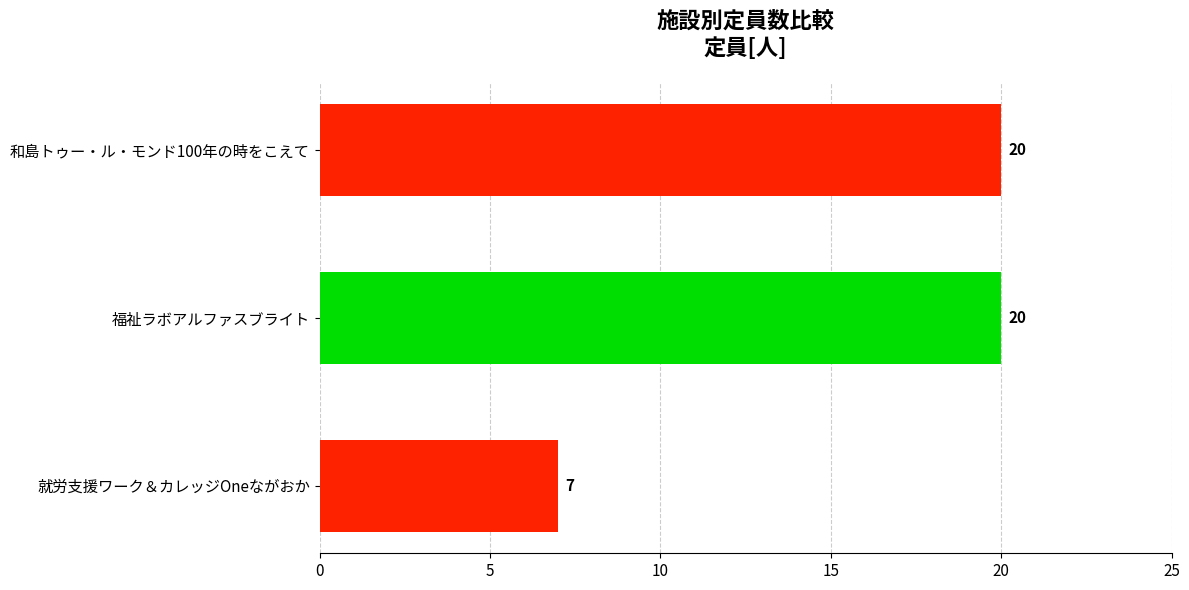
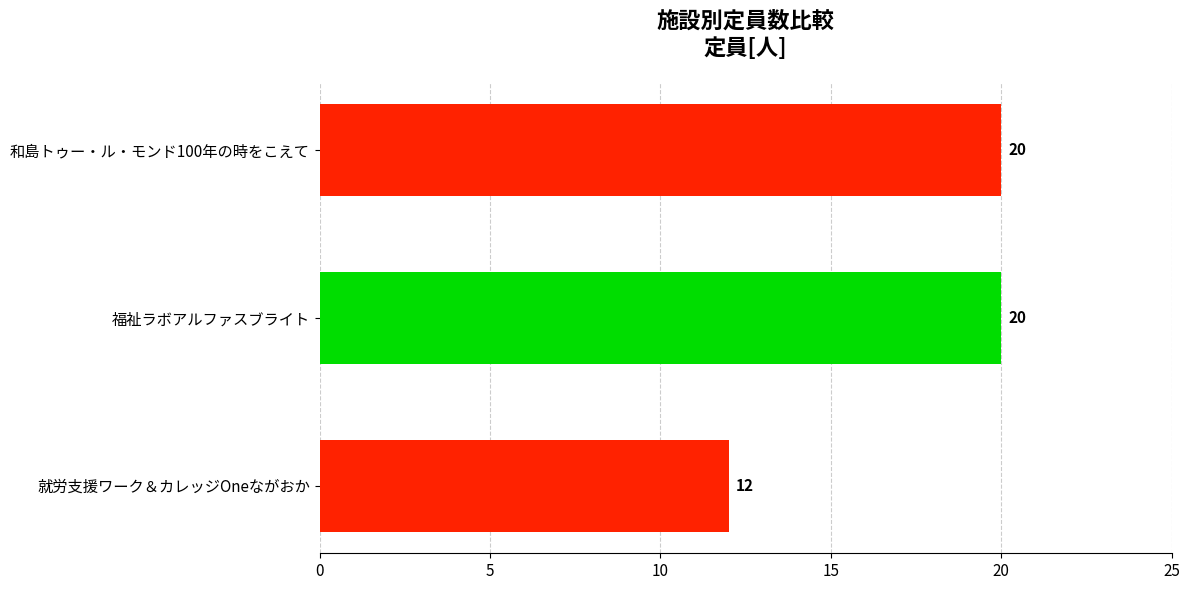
  {
    "和島トゥー・ル・モンド100年の時をこえて": 20,
    "福祉ラボアルファスブライト": 20,
-   "就労支援ワーク＆カレッジOneながおか": 7
+   "就労支援ワーク＆カレッジOneながおか": 12
  }
